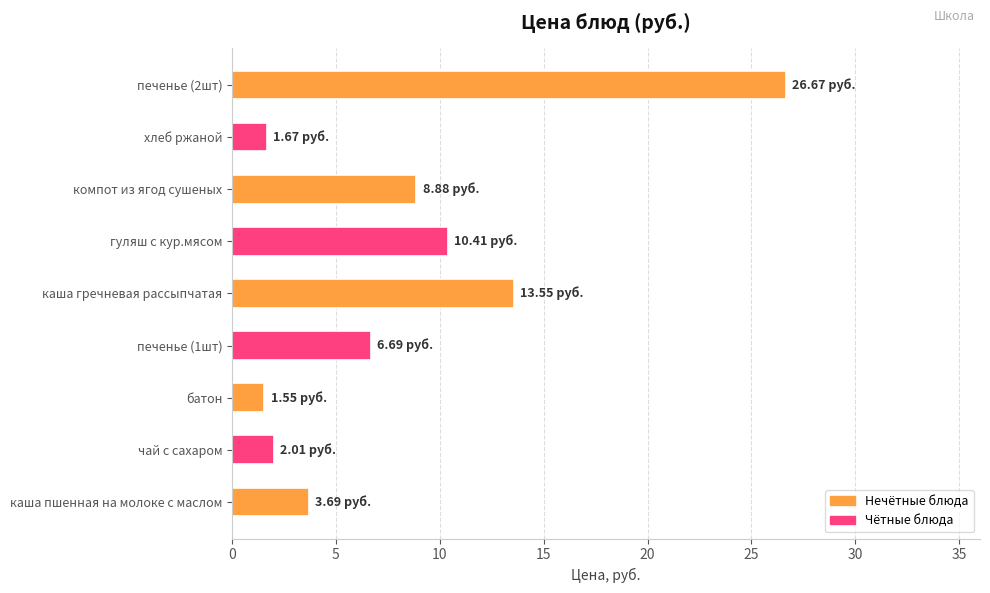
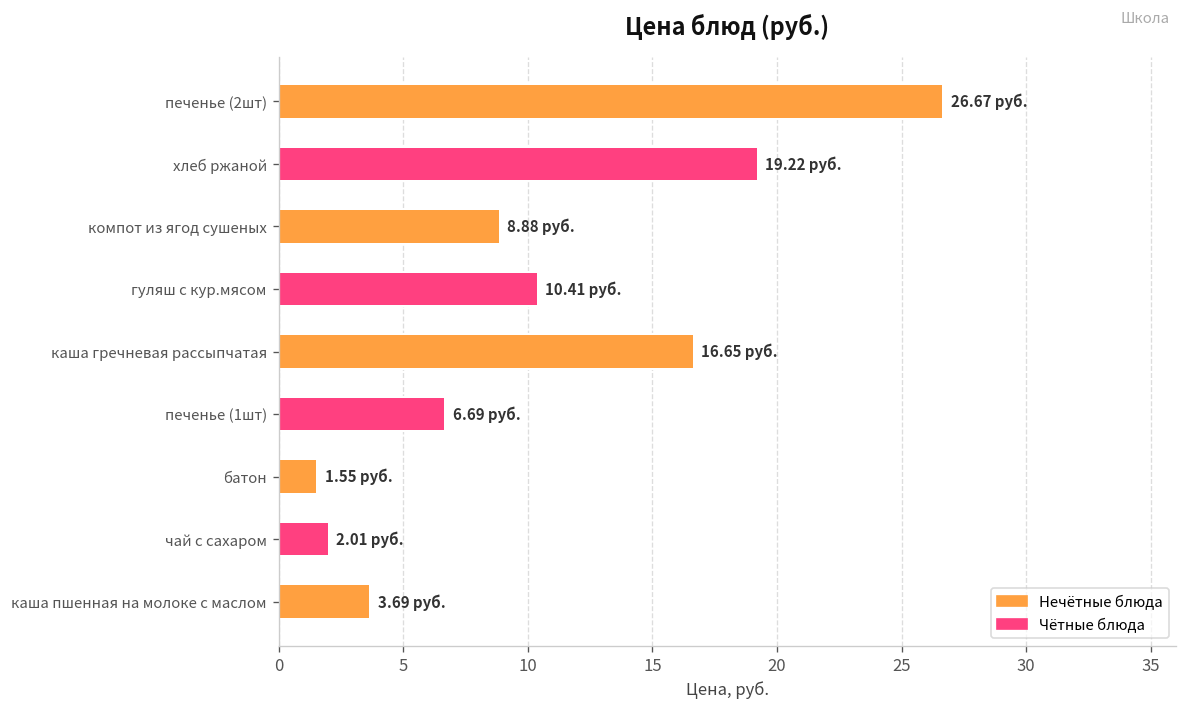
  {
    "печенье (2шт)": 26.67,
-   "хлеб ржаной": 1.67,
+   "хлеб ржаной": 19.22,
    "компот из ягод сушеных": 8.88,
    "гуляш с кур.мясом": 10.41,
-   "каша гречневая рассыпчатая": 13.55,
+   "каша гречневая рассыпчатая": 16.65,
    "печенье (1шт)": 6.69,
    "батон": 1.55,
    "чай с сахаром": 2.01,
    "каша пшенная на молоке с маслом": 3.69
  }
